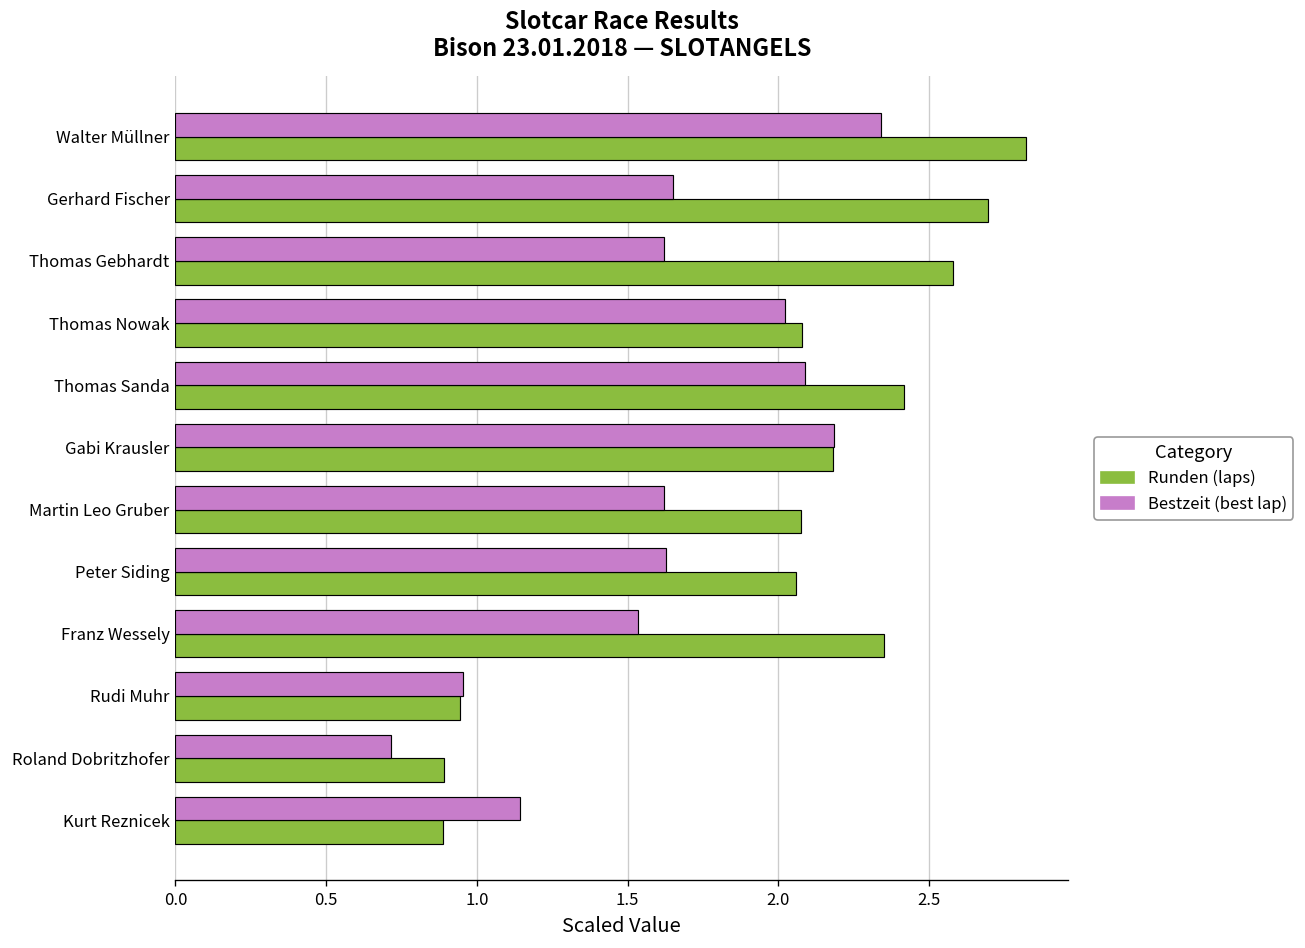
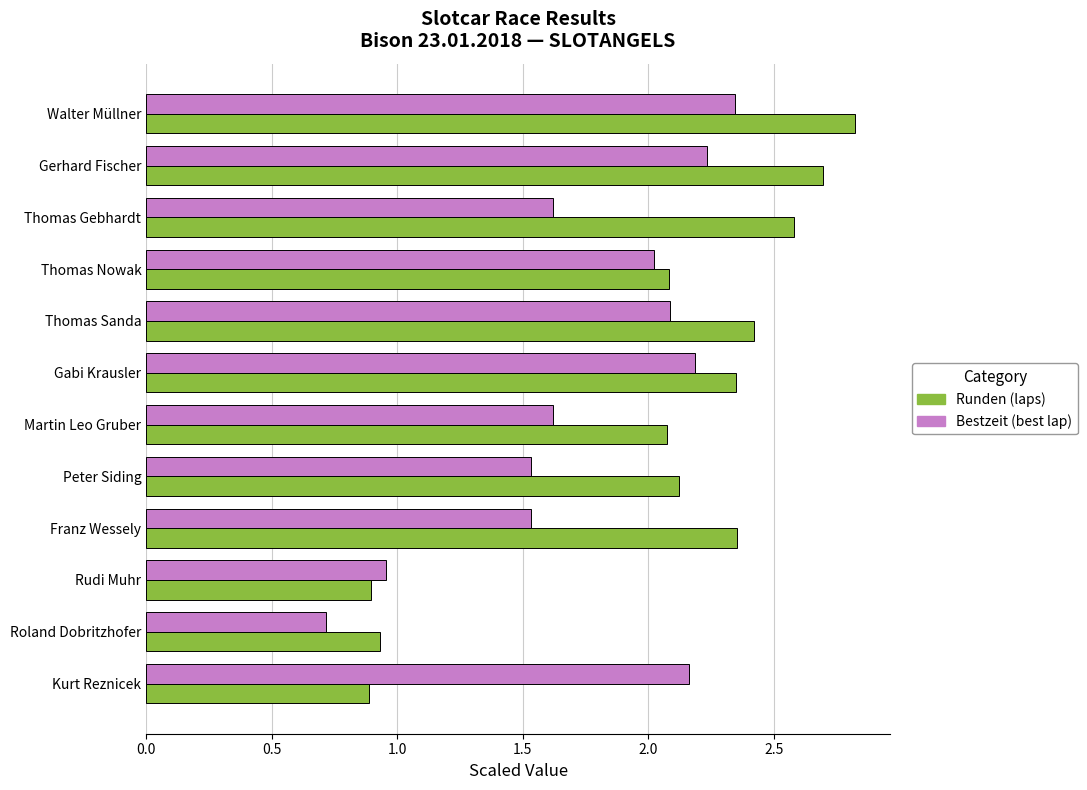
  {
    "Runden (laps)": {
      "Walter Müllner": 2.82,
      "Gerhard Fischer": 2.70,
      "Thomas Gebhardt": 2.58,
      "Thomas Nowak": 2.08,
      "Thomas Sanda": 2.42,
-     "Gabi Krausler": 2.18,
+     "Gabi Krausler": 2.35,
      "Martin Leo Gruber": 2.08,
-     "Peter Siding": 2.06,
+     "Peter Siding": 2.12,
      "Franz Wessely": 2.35,
-     "Rudi Muhr": 0.94,
-     "Roland Dobritzhofer": 0.89,
+     "Rudi Muhr": 0.89,
+     "Roland Dobritzhofer": 0.93,
      "Kurt Reznicek": 0.89
    },
    "Bestzeit (best lap)": {
      "Walter Müllner": 2.34,
-     "Gerhard Fischer": 1.65,
+     "Gerhard Fischer": 2.23,
      "Thomas Gebhardt": 1.62,
      "Thomas Nowak": 2.02,
      "Thomas Sanda": 2.09,
      "Gabi Krausler": 2.19,
      "Martin Leo Gruber": 1.62,
-     "Peter Siding": 1.63,
+     "Peter Siding": 1.53,
      "Franz Wessely": 1.53,
      "Rudi Muhr": 0.95,
      "Roland Dobritzhofer": 0.72,
-     "Kurt Reznicek": 1.14
+     "Kurt Reznicek": 2.16
    }
  }
